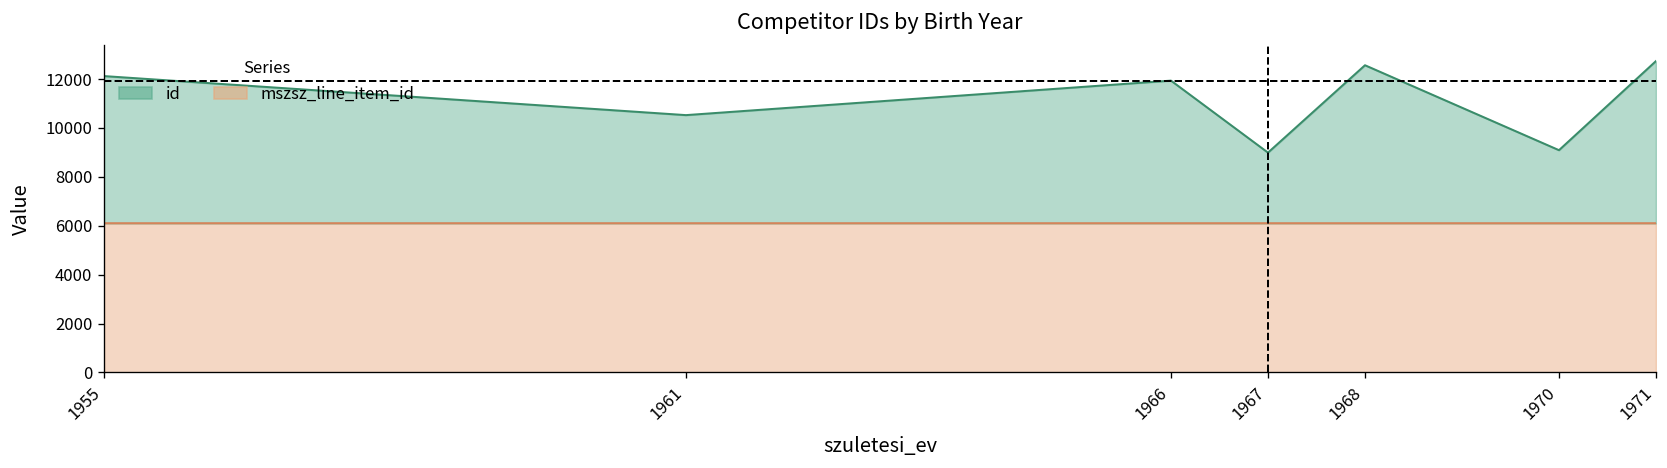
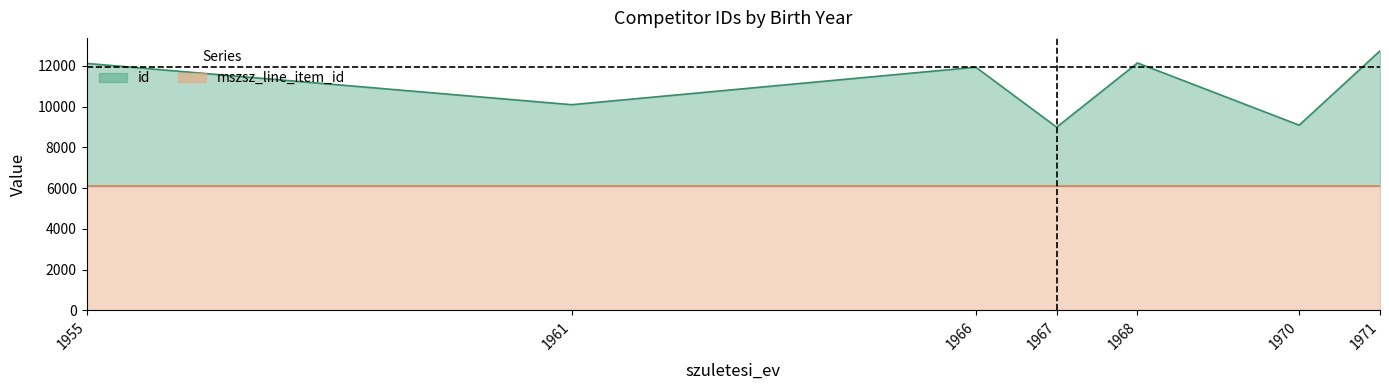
  {
    "mszsz_line_item_id": {
      "1955": 6100,
      "1961": 6100,
      "1966": 6100,
      "1967": 6100,
      "1968": 6100,
      "1970": 6100,
      "1971": 6100
    },
    "id": {
      "1955": 6000,
-     "1961": 4400,
+     "1961": 4000,
      "1966": 5800,
      "1967": 2900,
-     "1968": 6500,
+     "1968": 6000,
      "1970": 3000,
      "1971": 6600
    }
  }
